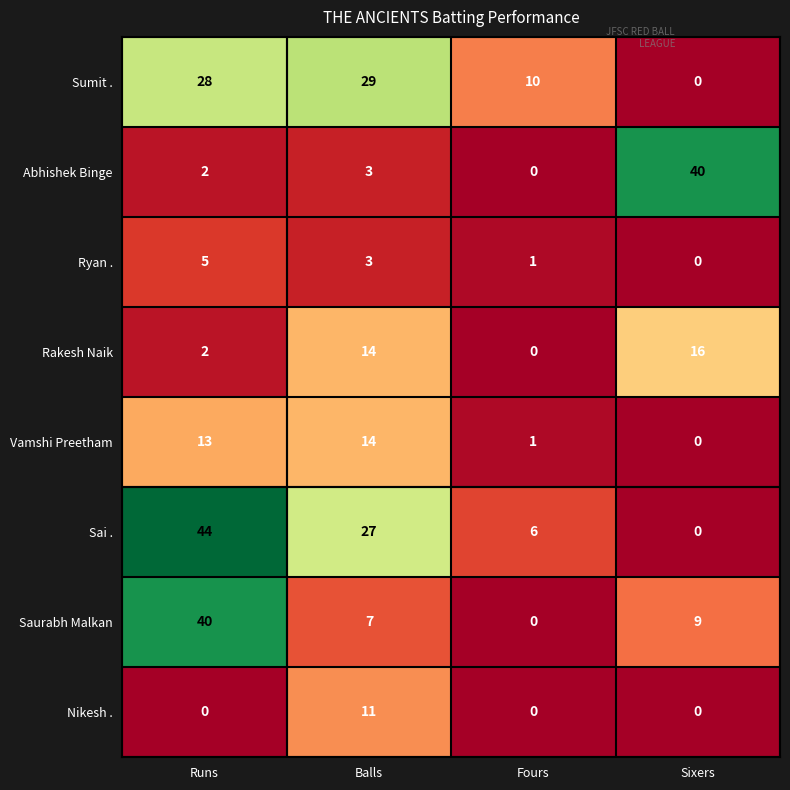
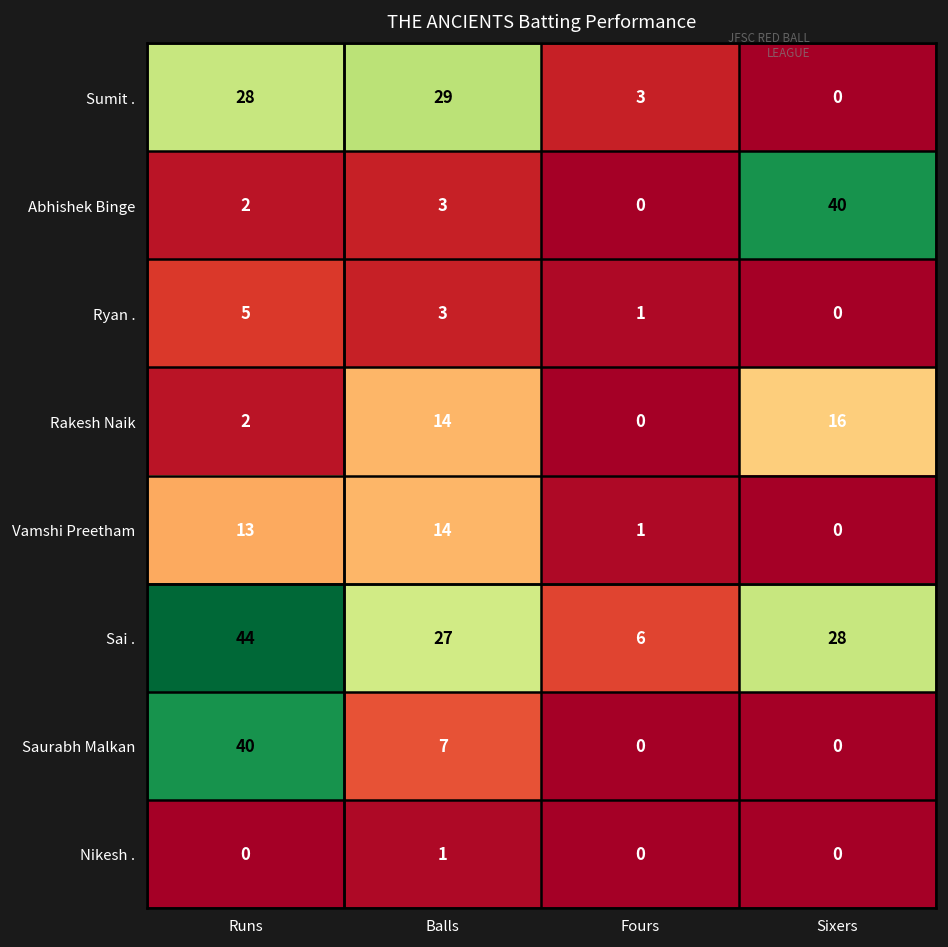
  {
    "Sumit .": {
      "Runs": 28,
      "Balls": 29,
-     "Fours": 10,
+     "Fours": 3,
      "Sixers": 0
    },
    "Abhishek Binge": {
      "Runs": 2,
      "Balls": 3,
      "Fours": 0,
      "Sixers": 40
    },
    "Ryan .": {
      "Runs": 5,
      "Balls": 3,
      "Fours": 1,
      "Sixers": 0
    },
    "Rakesh Naik": {
      "Runs": 2,
      "Balls": 14,
      "Fours": 0,
      "Sixers": 16
    },
    "Vamshi Preetham": {
      "Runs": 13,
      "Balls": 14,
      "Fours": 1,
      "Sixers": 0
    },
    "Sai .": {
      "Runs": 44,
      "Balls": 27,
      "Fours": 6,
-     "Sixers": 0
+     "Sixers": 28
    },
    "Saurabh Malkan": {
      "Runs": 40,
      "Balls": 7,
      "Fours": 0,
-     "Sixers": 9
+     "Sixers": 0
    },
    "Nikesh .": {
      "Runs": 0,
-     "Balls": 11,
+     "Balls": 1,
      "Fours": 0,
      "Sixers": 0
    }
  }
